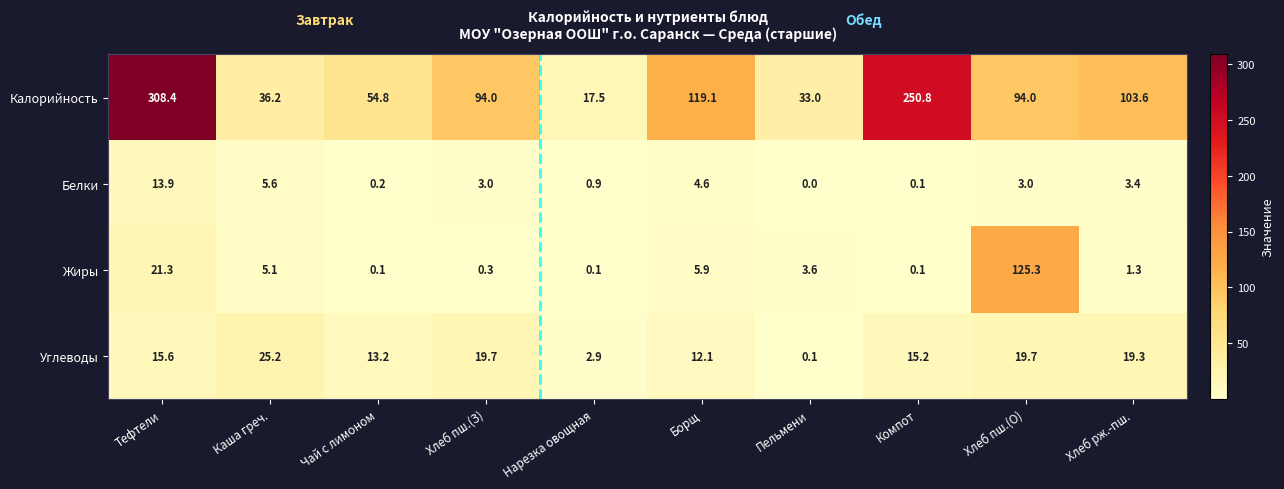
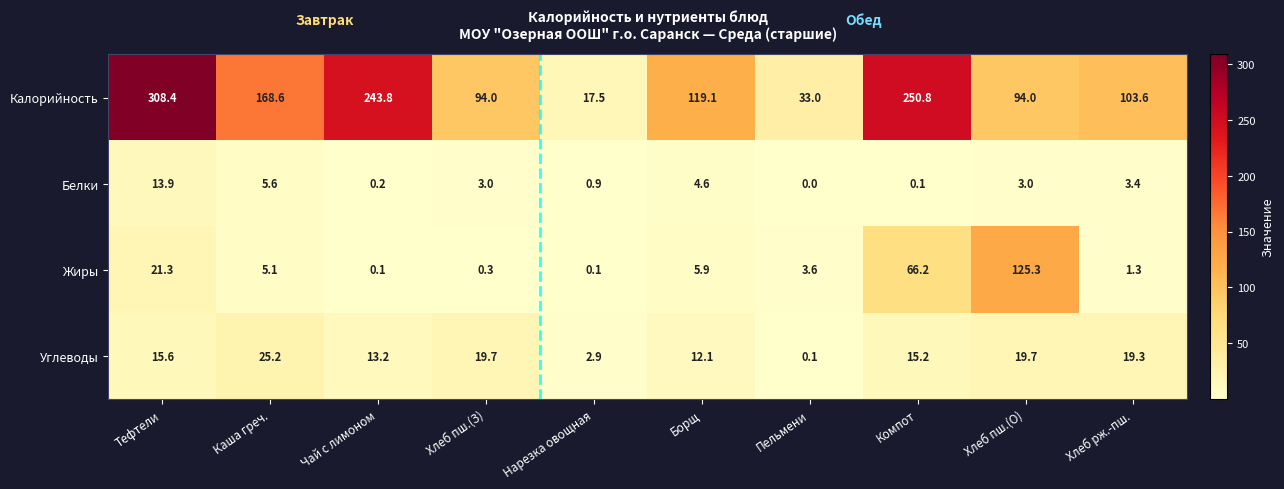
  {
    "Калорийность": {
      "Тефтели": 308.4,
-     "Каша греч.": 36.2,
-     "Чай с лимоном": 54.8,
+     "Каша греч.": 168.6,
+     "Чай с лимоном": 243.8,
      "Хлеб пш.(З)": 94.0,
      "Нарезка овощная": 17.5,
      "Борщ": 119.1,
      "Пельмени": 33.0,
      "Компот": 250.8,
      "Хлеб пш.(О)": 94.0,
      "Хлеб рж.-пш.": 103.6
    },
    "Белки": {
      "Тефтели": 13.9,
      "Каша греч.": 5.6,
      "Чай с лимоном": 0.2,
      "Хлеб пш.(З)": 3.0,
      "Нарезка овощная": 0.9,
      "Борщ": 4.6,
      "Пельмени": 0.0,
      "Компот": 0.1,
      "Хлеб пш.(О)": 3.0,
      "Хлеб рж.-пш.": 3.4
    },
    "Жиры": {
      "Тефтели": 21.3,
      "Каша греч.": 5.1,
      "Чай с лимоном": 0.1,
      "Хлеб пш.(З)": 0.3,
      "Нарезка овощная": 0.1,
      "Борщ": 5.9,
      "Пельмени": 3.6,
-     "Компот": 0.1,
+     "Компот": 66.2,
      "Хлеб пш.(О)": 125.3,
      "Хлеб рж.-пш.": 1.3
    },
    "Углеводы": {
      "Тефтели": 15.6,
      "Каша греч.": 25.2,
      "Чай с лимоном": 13.2,
      "Хлеб пш.(З)": 19.7,
      "Нарезка овощная": 2.9,
      "Борщ": 12.1,
      "Пельмени": 0.1,
      "Компот": 15.2,
      "Хлеб пш.(О)": 19.7,
      "Хлеб рж.-пш.": 19.3
    }
  }
